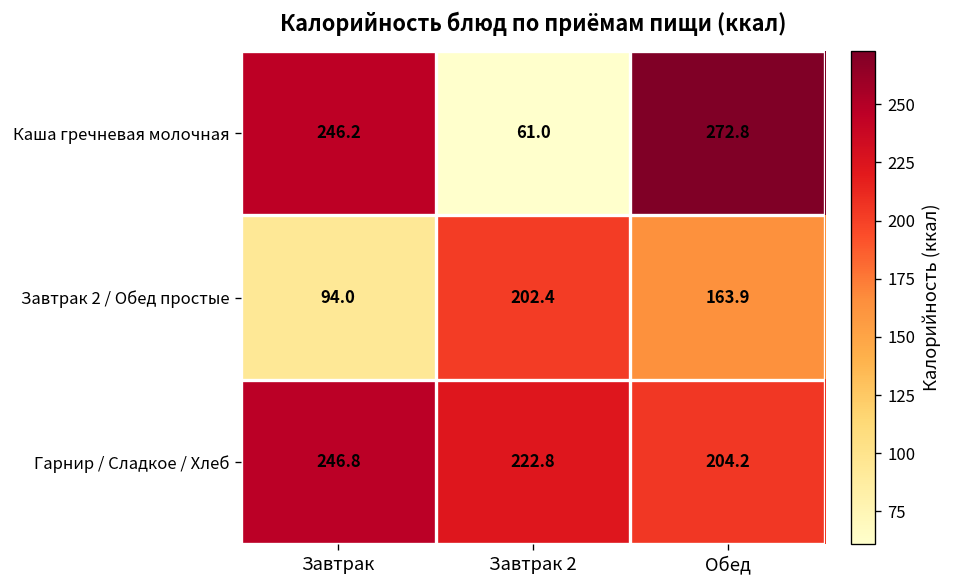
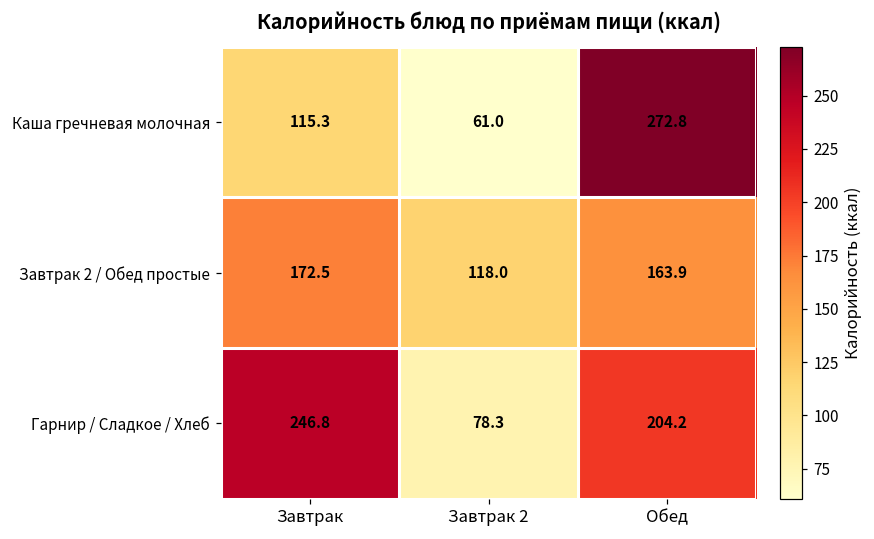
  {
    "Каша гречневая молочная": {
-     "Завтрак": 246.2,
+     "Завтрак": 115.3,
      "Завтрак 2": 61.0,
      "Обед": 272.8
    },
    "Завтрак 2 / Обед простые": {
-     "Завтрак": 94.0,
-     "Завтрак 2": 202.4,
+     "Завтрак": 172.5,
+     "Завтрак 2": 118.0,
      "Обед": 163.9
    },
    "Гарнир / Сладкое / Хлеб": {
      "Завтрак": 246.8,
-     "Завтрак 2": 222.8,
+     "Завтрак 2": 78.3,
      "Обед": 204.2
    }
  }
